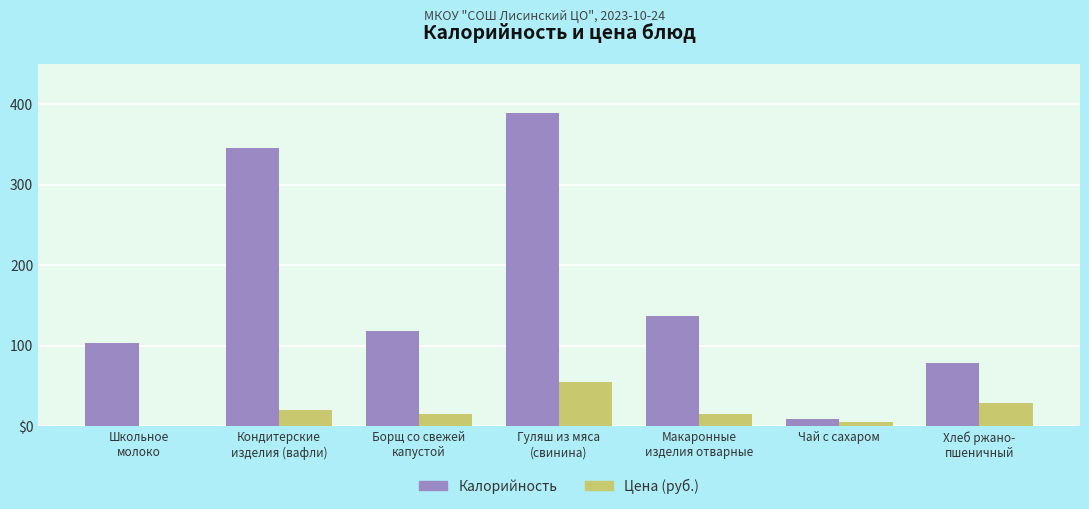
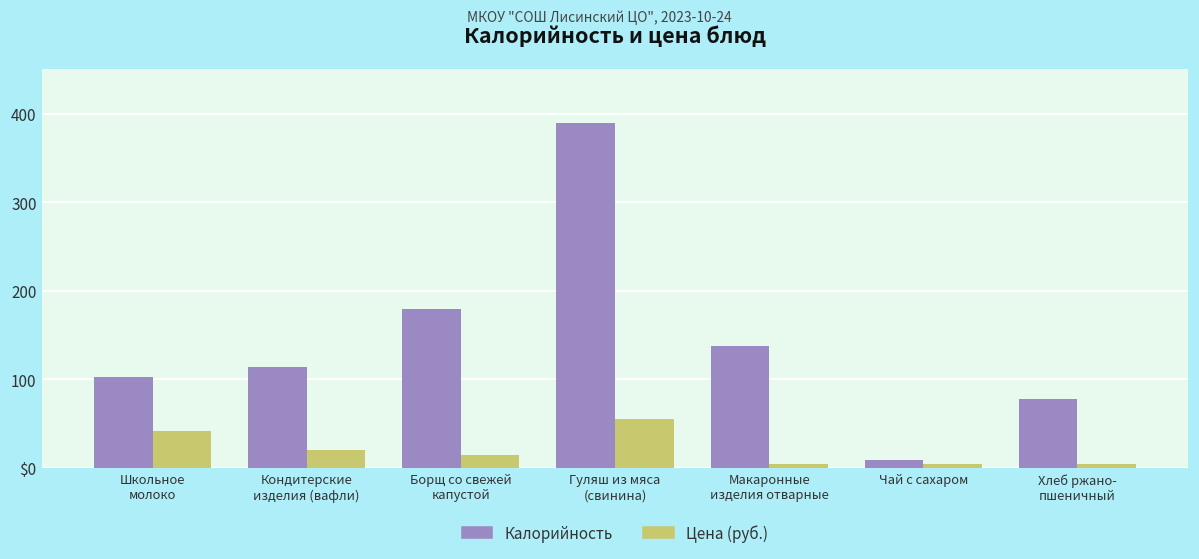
  {
    "Калорийность": {
      "Школьное молоко": 100,
-     "Кондитерские изделия (вафли)": 350,
-     "Борщ со свежей капустой": 120,
+     "Кондитерские изделия (вафли)": 110,
+     "Борщ со свежей капустой": 180,
      "Гуляш из мяса (свинина)": 390,
      "Макаронные изделия отварные": 140,
      "Чай с сахаром": 10,
      "Хлеб ржано- пшеничный": 80
    },
    "Цена (руб.)": {
-     "Школьное молоко": 0,
+     "Школьное молоко": 40,
      "Кондитерские изделия (вафли)": 20,
      "Борщ со свежей капустой": 20,
      "Гуляш из мяса (свинина)": 60,
-     "Макаронные изделия отварные": 20,
+     "Макаронные изделия отварные": 10,
      "Чай с сахаром": 10,
-     "Хлеб ржано- пшеничный": 30
+     "Хлеб ржано- пшеничный": 10
    }
  }
